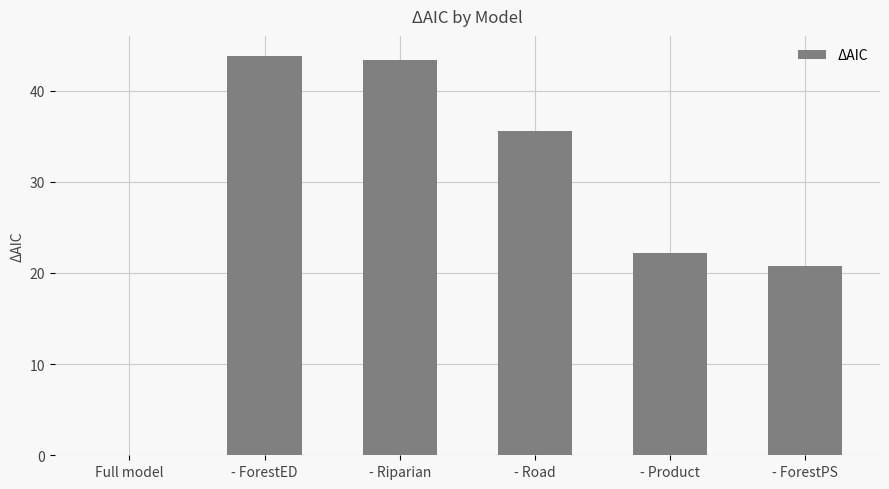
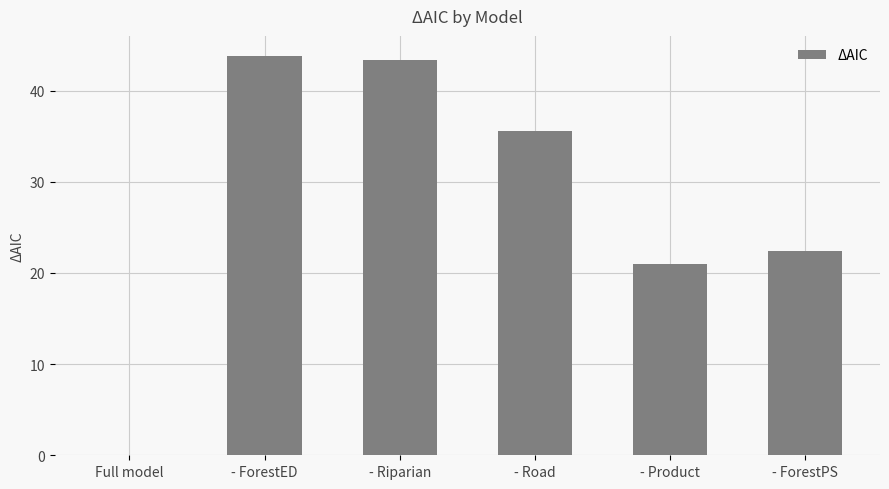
  {
    "Full model": 0,
    "- ForestED": 44,
    "- Riparian": 43,
    "- Road": 36,
-   "- Product": 22,
-   "- ForestPS": 21
+   "- Product": 21,
+   "- ForestPS": 22
  }
